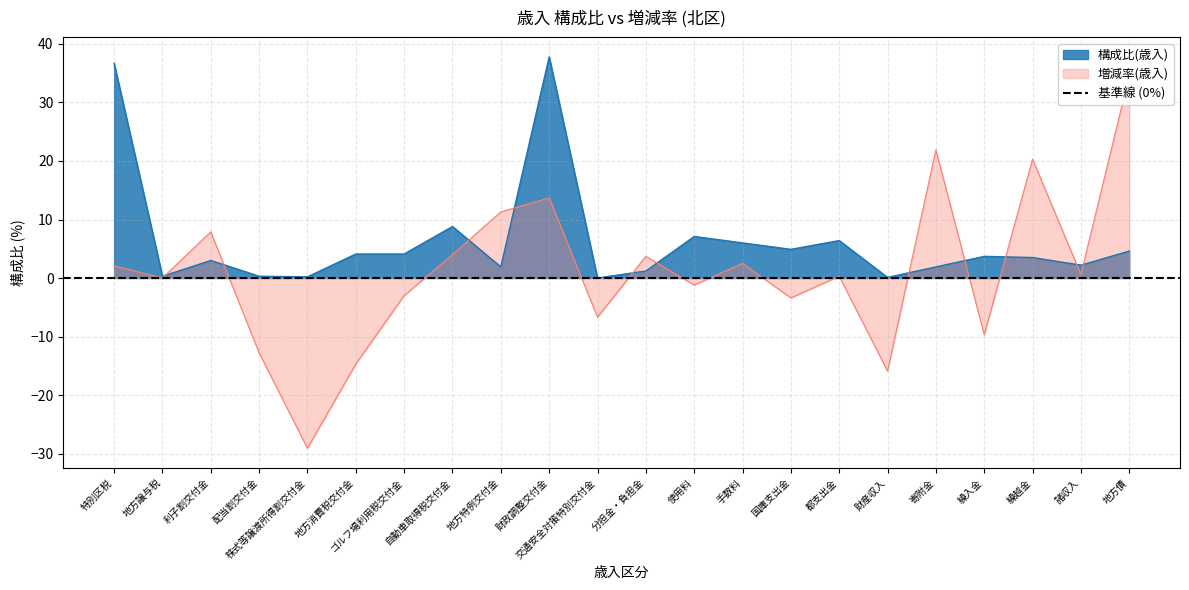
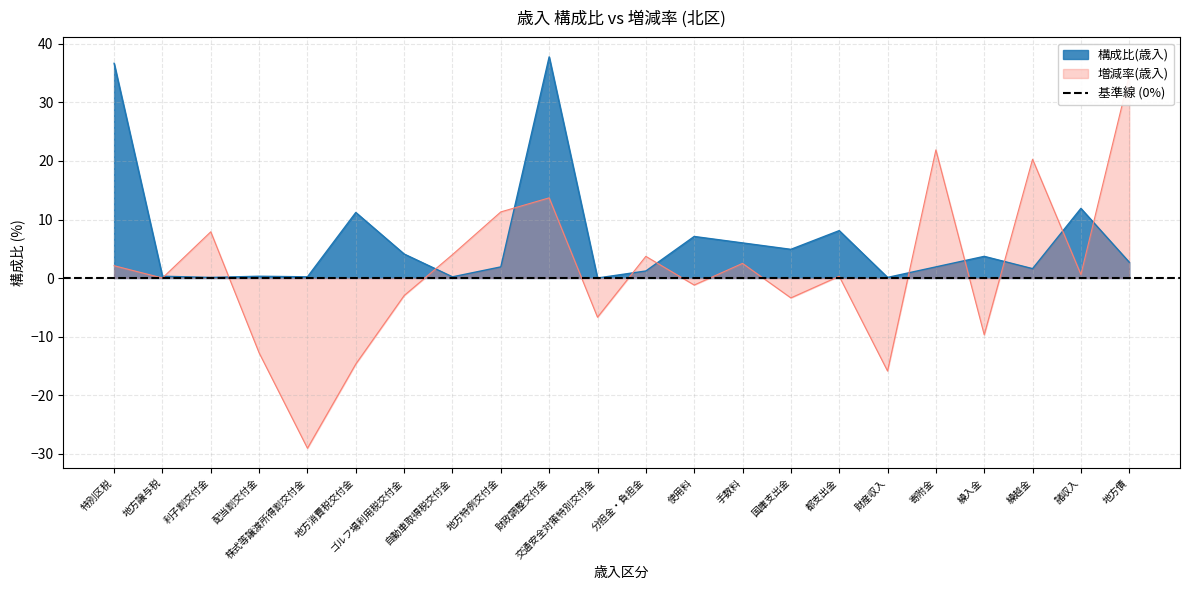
  {
    "構成比(歳入)": {
      "特別区税": 37,
-     "利子割交付金": 3,
-     "地方消費税交付金": 4,
+     "利子割交付金": 0,
+     "地方消費税交付金": 11,
      "ゴルフ場利用税交付金": 4,
-     "自動車取得税交付金": 9,
+     "自動車取得税交付金": 0,
      "地方特例交付金": 2,
      "財政調整交付金": 38,
      "分担金・負担金": 1,
      "使用料": 7,
      "手数料": 6,
      "国庫支出金": 5,
-     "都支出金": 6,
+     "都支出金": 8,
      "寄附金": 2,
      "繰入金": 4,
-     "繰越金": 4,
-     "諸収入": 2,
-     "地方債": 5
+     "繰越金": 2,
+     "諸収入": 12,
+     "地方債": 3
    }
  }
